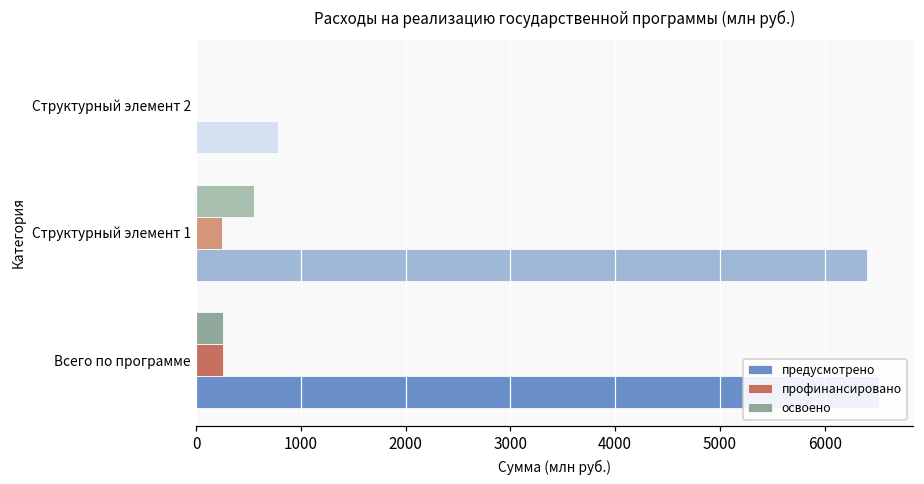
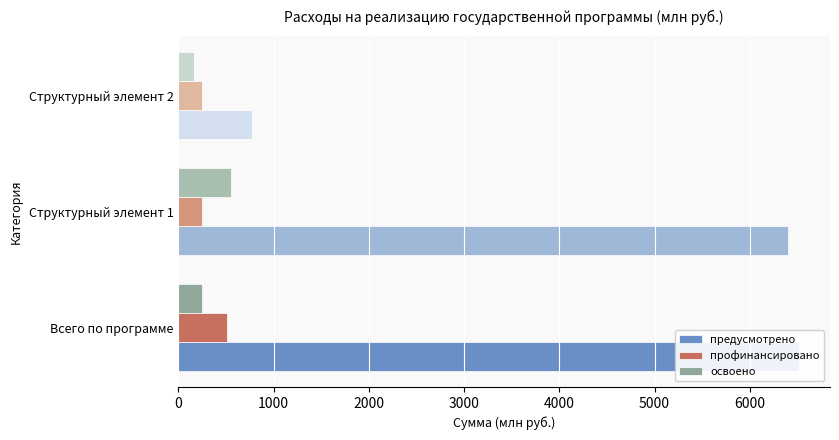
  {
    "предусмотрено": {
      "Структурный элемент 2": 800,
      "Структурный элемент 1": 6400
    },
    "профинансировано": {
-     "Структурный элемент 2": 0,
+     "Структурный элемент 2": 200,
      "Структурный элемент 1": 300,
-     "Всего по программе": 300
+     "Всего по программе": 500
    },
    "освоено": {
-     "Структурный элемент 2": 0,
+     "Структурный элемент 2": 200,
      "Структурный элемент 1": 600,
      "Всего по программе": 300
    }
  }
